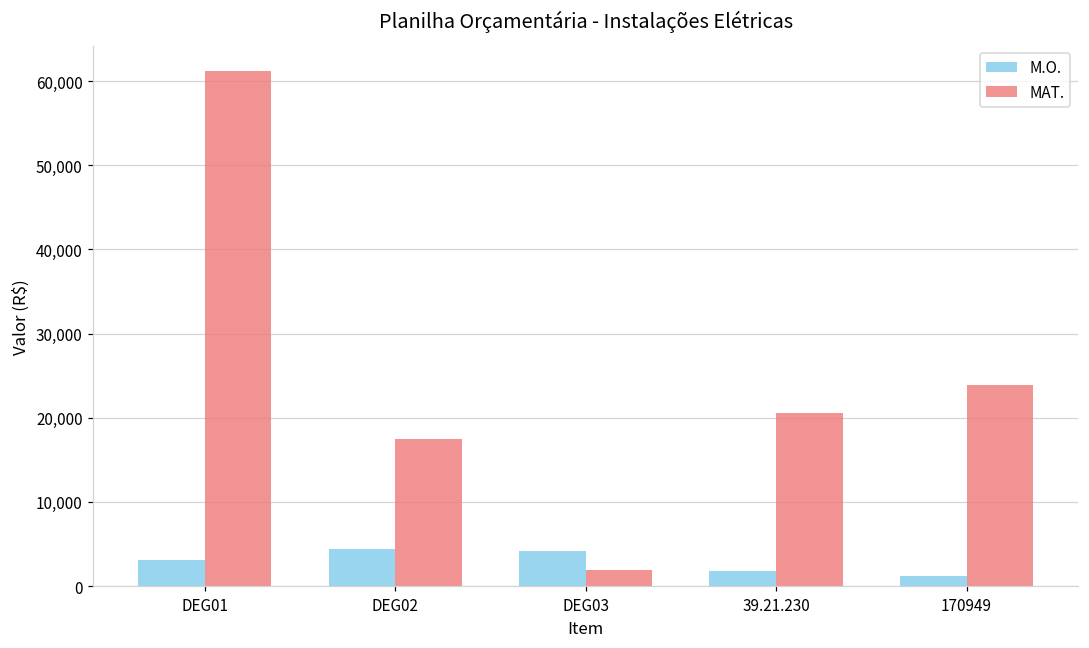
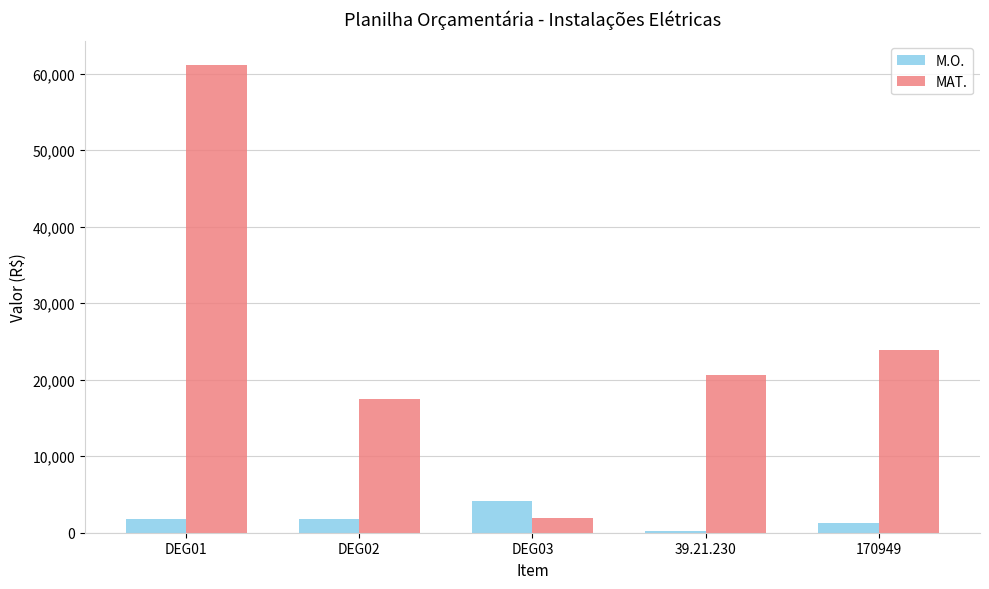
  {
    "M.O.": {
-     "DEG01": "3,000",
-     "DEG02": "4,000",
+     "DEG01": "2,000",
+     "DEG02": "2,000",
      "DEG03": "4,000",
-     "39.21.230": "2,000",
+     "39.21.230": "0",
      "170949": "1,000"
    },
    "MAT.": {
      "DEG01": "61,000",
      "DEG02": "18,000",
      "DEG03": "2,000",
      "39.21.230": "21,000",
      "170949": "24,000"
    }
  }
